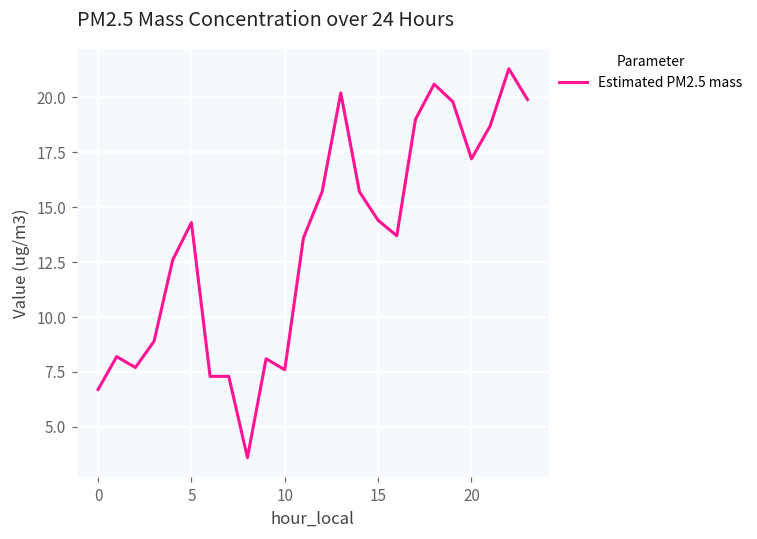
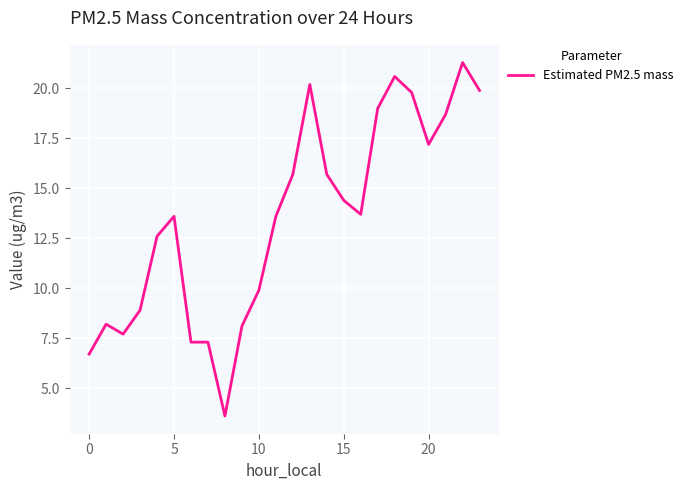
  {
    "0": 6.7,
-   "5": 14.3,
-   "10": 7.6,
+   "5": 13.6,
+   "10": 9.9,
    "15": 14.4,
    "20": 17.2
  }
